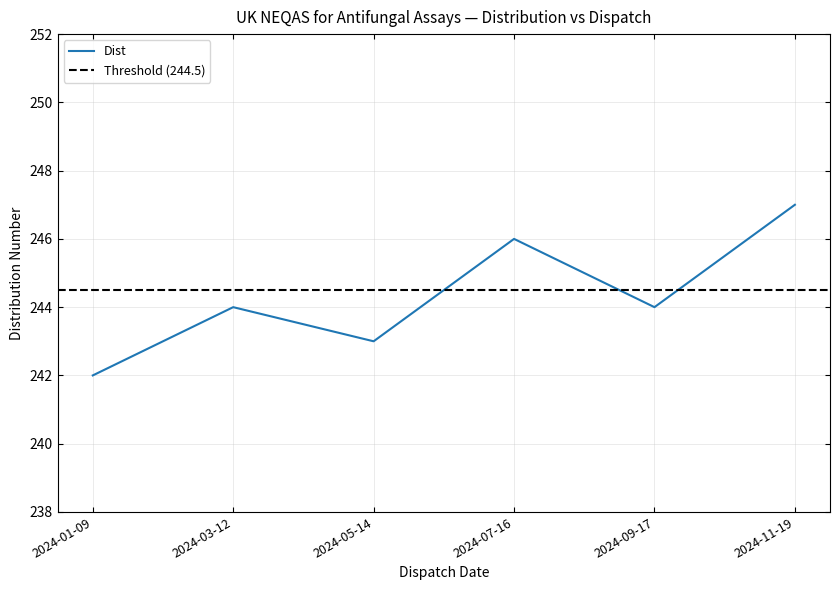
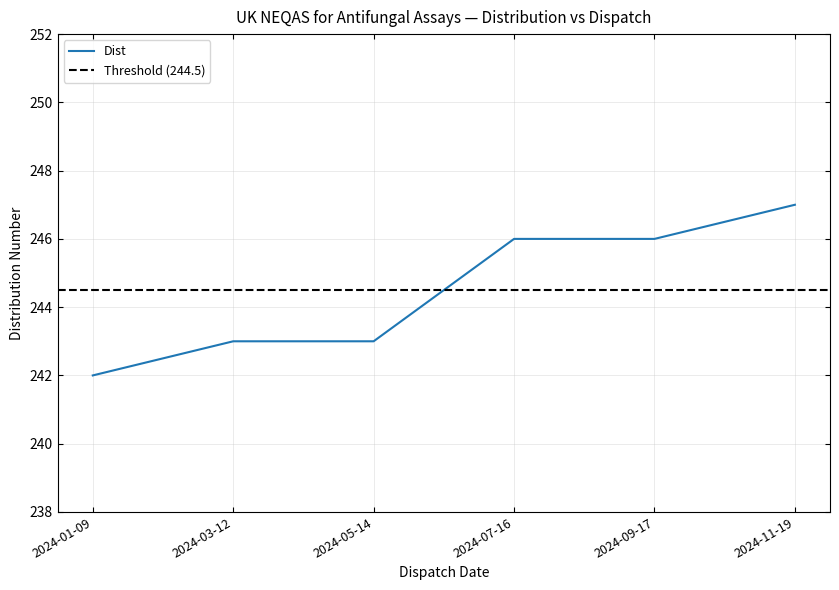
  {
    "2024-01-09": 242,
-   "2024-03-12": 244,
+   "2024-03-12": 243,
    "2024-05-14": 243,
    "2024-07-16": 246,
-   "2024-09-17": 244,
+   "2024-09-17": 246,
    "2024-11-19": 247
  }
